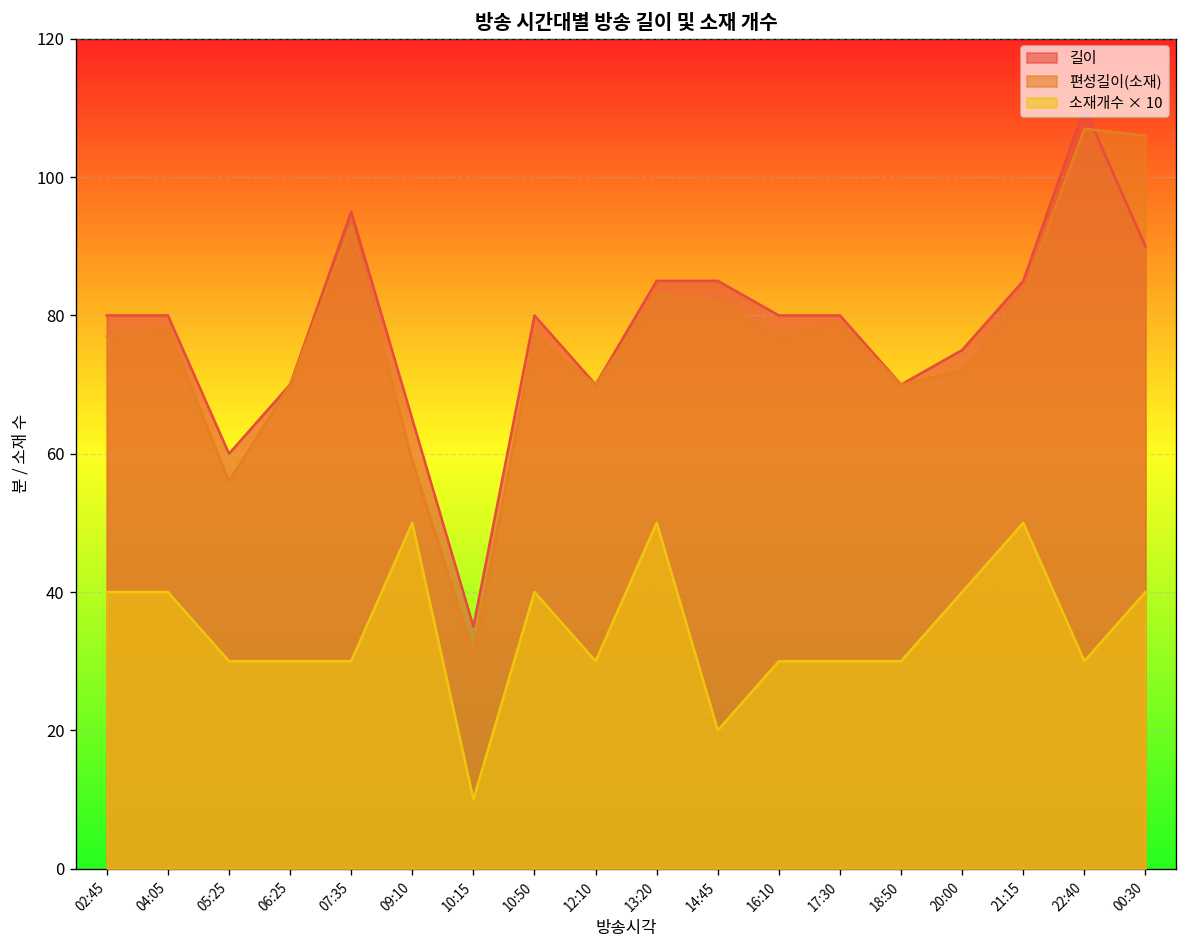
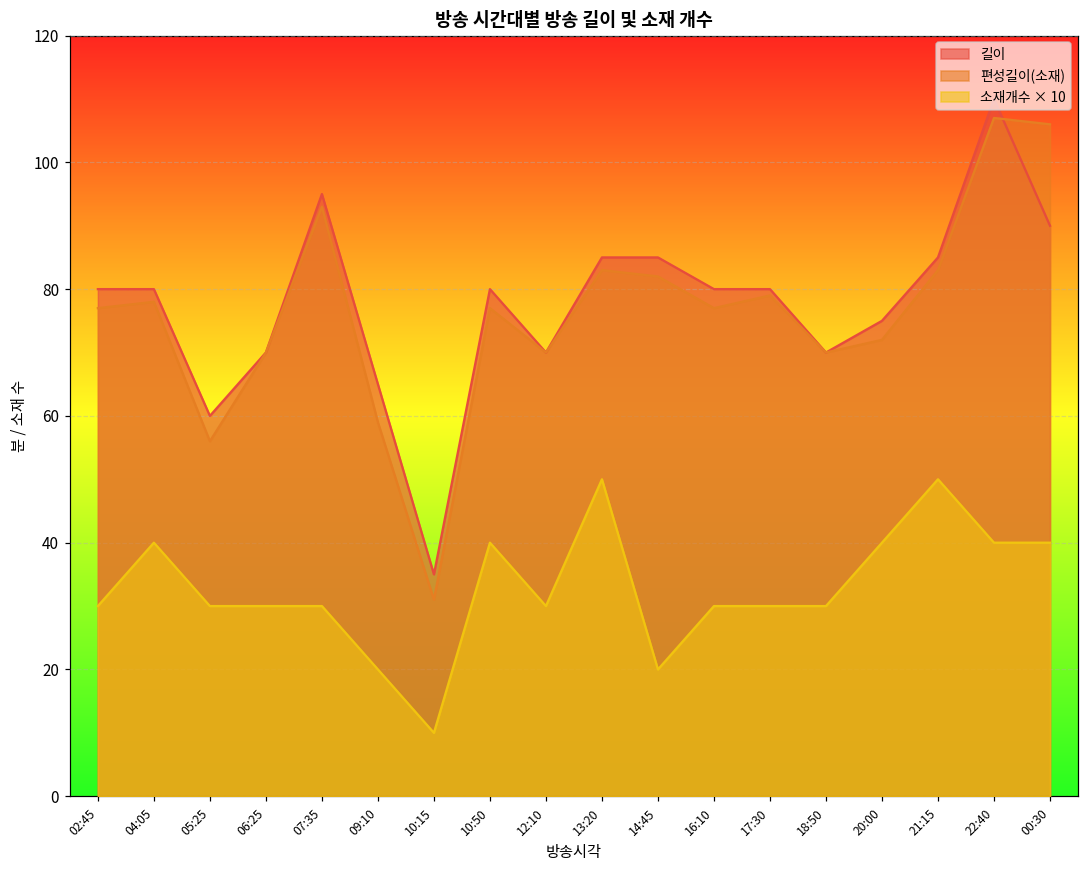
  {
    "소재개수 × 10": {
-     "02:45": 40,
+     "02:45": 30,
      "04:05": 40,
      "05:25": 30,
      "06:25": 30,
      "07:35": 30,
-     "09:10": 50,
+     "09:10": 20,
      "10:15": 10,
      "10:50": 40,
      "12:10": 30,
      "13:20": 50,
      "14:45": 20,
      "16:10": 30,
      "17:30": 30,
      "18:50": 30,
      "20:00": 40,
      "21:15": 50,
-     "22:40": 30,
+     "22:40": 40,
      "00:30": 40
    }
  }
